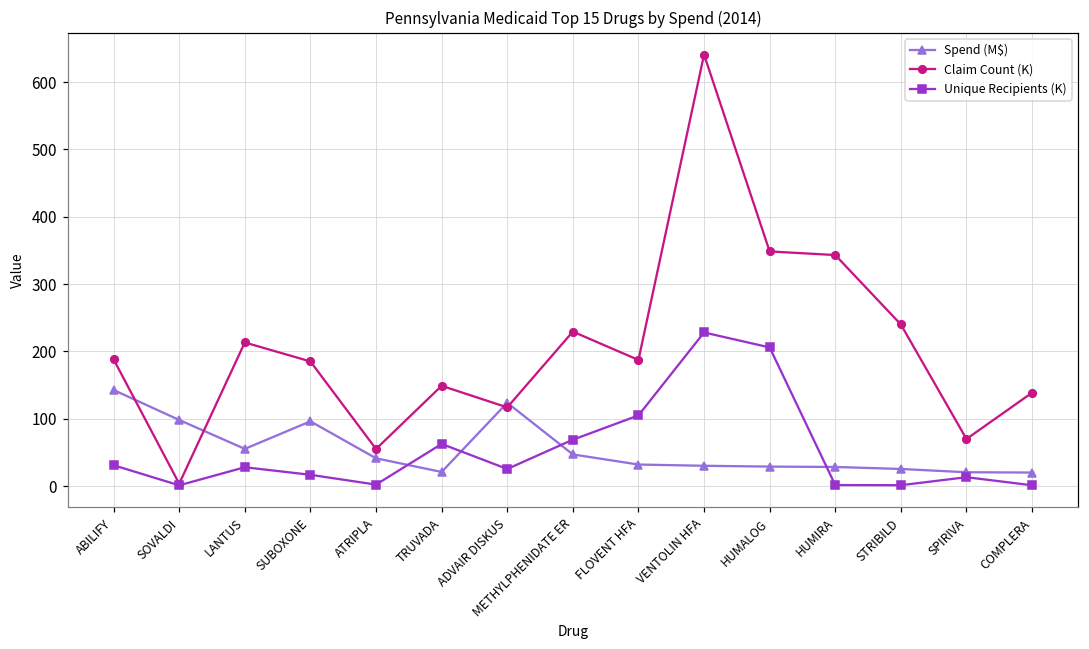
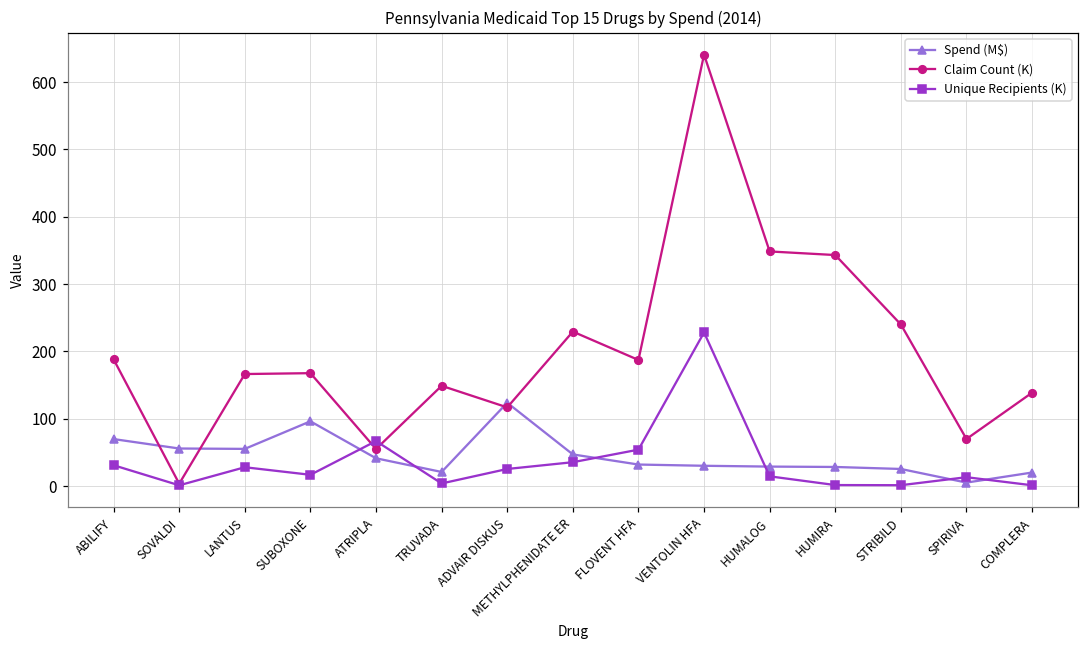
  {
    "Spend (M$)": {
-     "ABILIFY": 140,
-     "SOVALDI": 100,
+     "ABILIFY": 70,
+     "SOVALDI": 60,
      "LANTUS": 60,
      "SUBOXONE": 100,
      "ATRIPLA": 40,
      "TRUVADA": 20,
      "ADVAIR DISKUS": 120,
      "METHYLPHENIDATE ER": 50,
      "FLOVENT HFA": 30,
      "VENTOLIN HFA": 30,
      "HUMALOG": 30,
      "HUMIRA": 30,
      "STRIBILD": 30,
-     "SPIRIVA": 20,
+     "SPIRIVA": 10,
      "COMPLERA": 20
    },
    "Claim Count (K)": {
      "ABILIFY": 190,
-     "LANTUS": 210,
-     "SUBOXONE": 190,
+     "LANTUS": 170,
+     "SUBOXONE": 170,
      "ATRIPLA": 60,
      "TRUVADA": 150,
      "ADVAIR DISKUS": 120,
      "METHYLPHENIDATE ER": 230,
      "FLOVENT HFA": 190,
      "VENTOLIN HFA": 640,
      "HUMALOG": 350,
      "HUMIRA": 340,
      "STRIBILD": 240,
      "SPIRIVA": 70,
      "COMPLERA": 140
    },
    "Unique Recipients (K)": {
      "ABILIFY": 30,
      "LANTUS": 30,
      "SUBOXONE": 20,
-     "ATRIPLA": 0,
-     "TRUVADA": 60,
+     "ATRIPLA": 70,
+     "TRUVADA": 0,
      "ADVAIR DISKUS": 30,
-     "METHYLPHENIDATE ER": 70,
-     "FLOVENT HFA": 100,
+     "METHYLPHENIDATE ER": 40,
+     "FLOVENT HFA": 50,
      "VENTOLIN HFA": 230,
-     "HUMALOG": 210,
+     "HUMALOG": 10,
      "HUMIRA": 0,
      "STRIBILD": 0,
      "SPIRIVA": 10,
      "COMPLERA": 0
    }
  }
